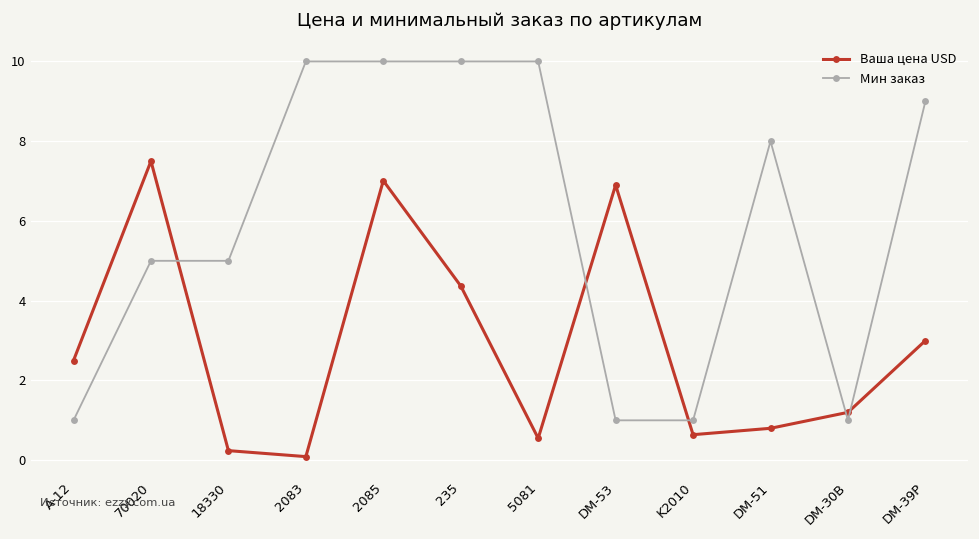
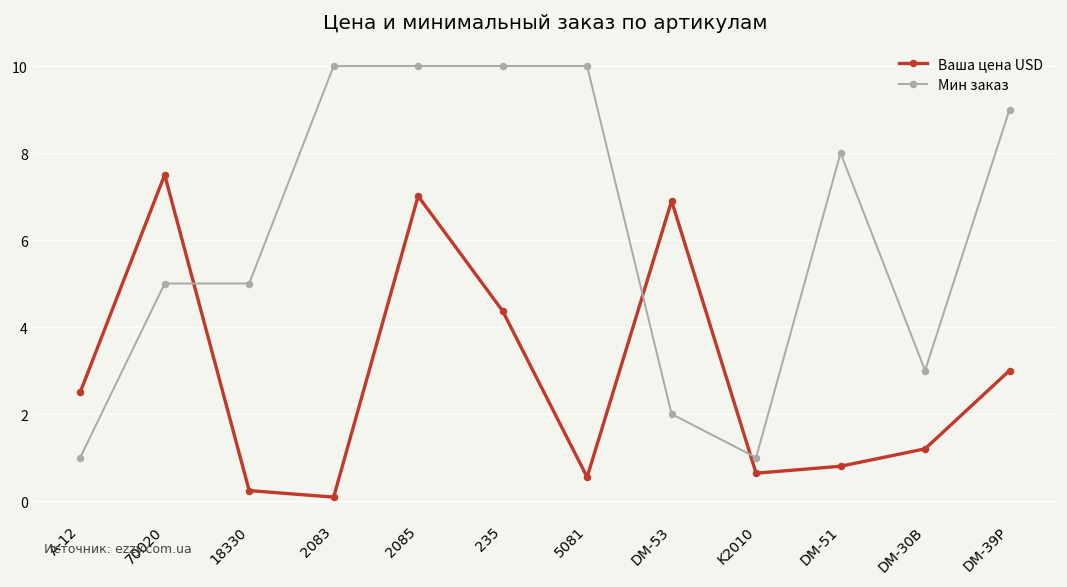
  {
    "Ваша цена USD": {
      "А-12": 2.5,
      "70020": 7.5,
      "18330": 0.2,
      "2083": 0.1,
      "2085": 7,
      "235": 4.4,
      "5081": 0.6,
      "DM-53": 6.9,
      "K2010": 0.6,
      "DM-51": 0.8,
      "DM-30B": 1.2,
      "DM-39P": 3
    },
    "Мин заказ": {
      "А-12": 1,
      "70020": 5,
      "18330": 5,
      "2083": 10,
      "2085": 10,
      "235": 10,
      "5081": 10,
-     "DM-53": 1,
+     "DM-53": 2,
      "K2010": 1,
      "DM-51": 8,
-     "DM-30B": 1,
+     "DM-30B": 3,
      "DM-39P": 9
    }
  }
